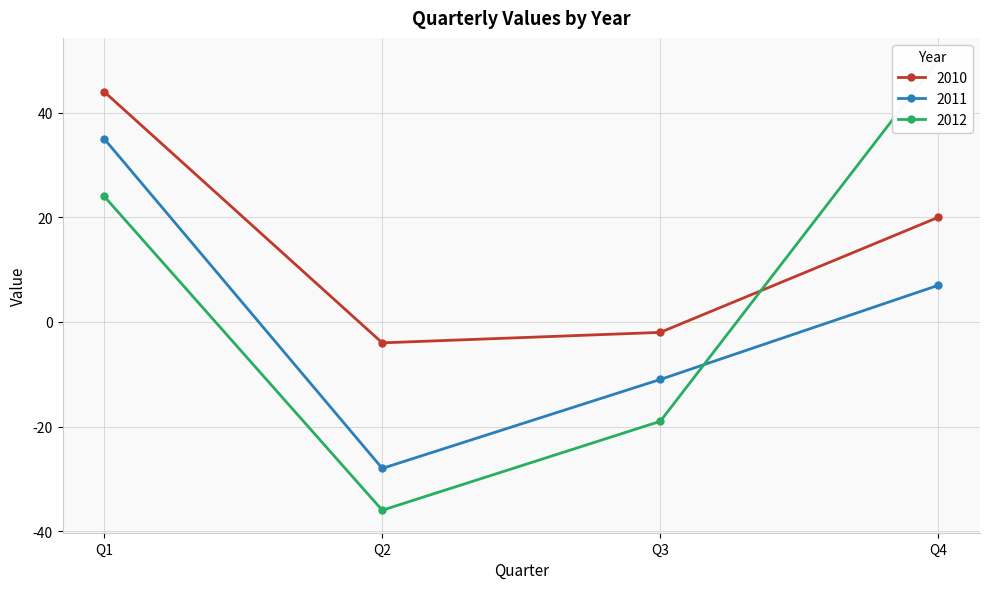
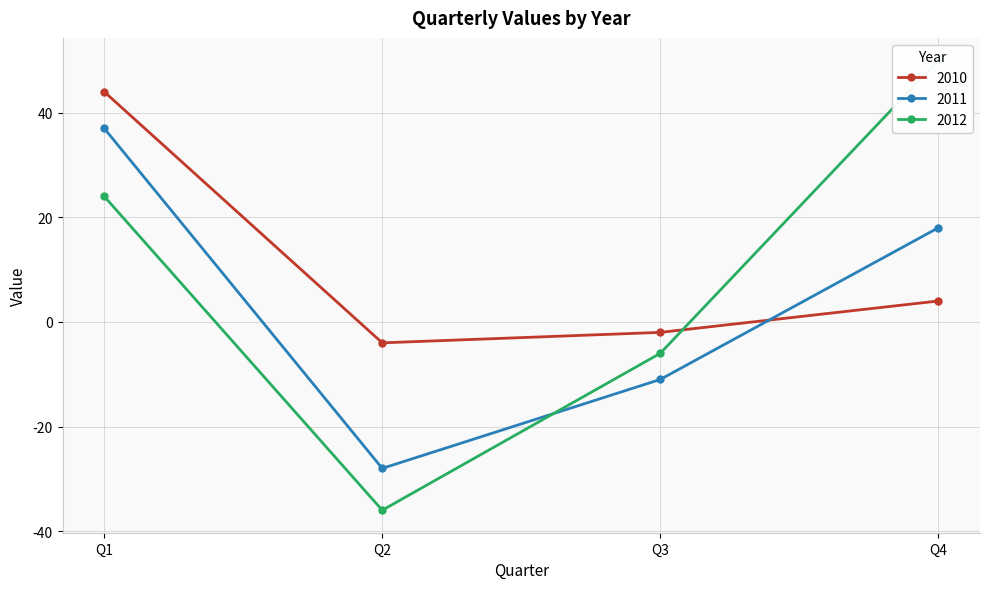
  {
    "2010": {
      "Q1": 44,
      "Q2": -4,
      "Q3": -2,
-     "Q4": 20
+     "Q4": 4
    },
    "2011": {
-     "Q1": 35,
+     "Q1": 37,
      "Q2": -28,
      "Q3": -11,
-     "Q4": 7
+     "Q4": 18
    },
    "2012": {
      "Q1": 24,
      "Q2": -36,
-     "Q3": -19
+     "Q3": -6
    }
  }
